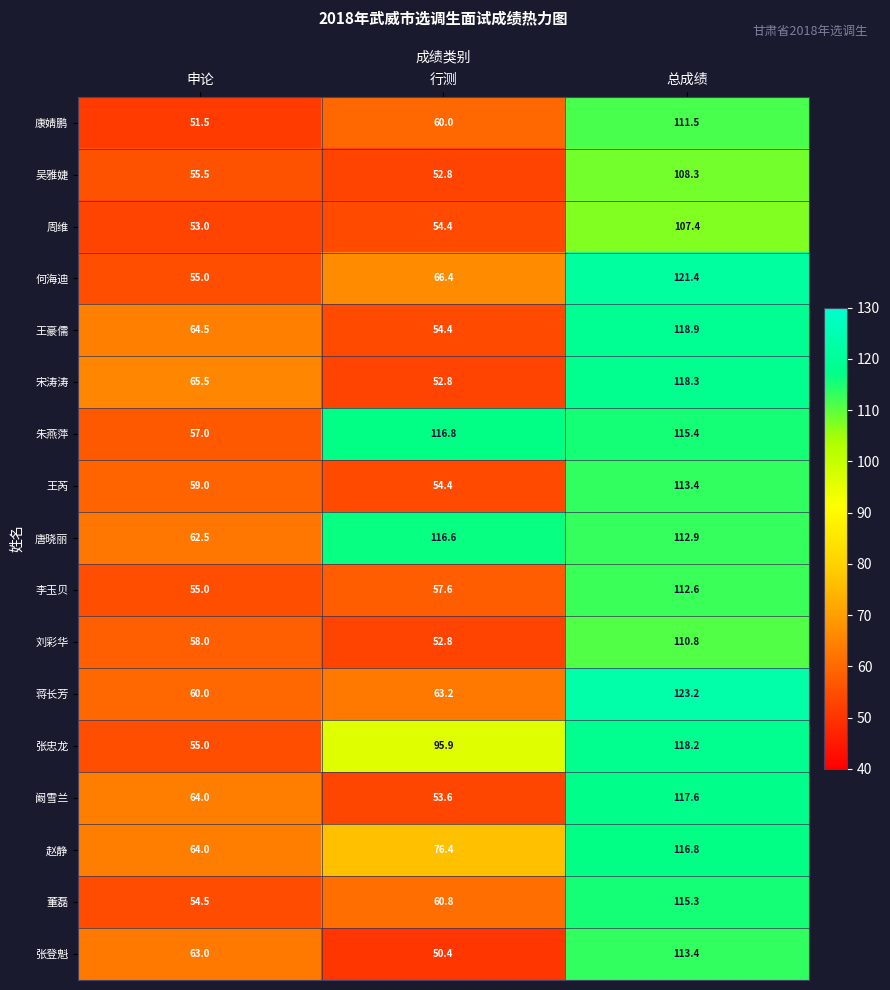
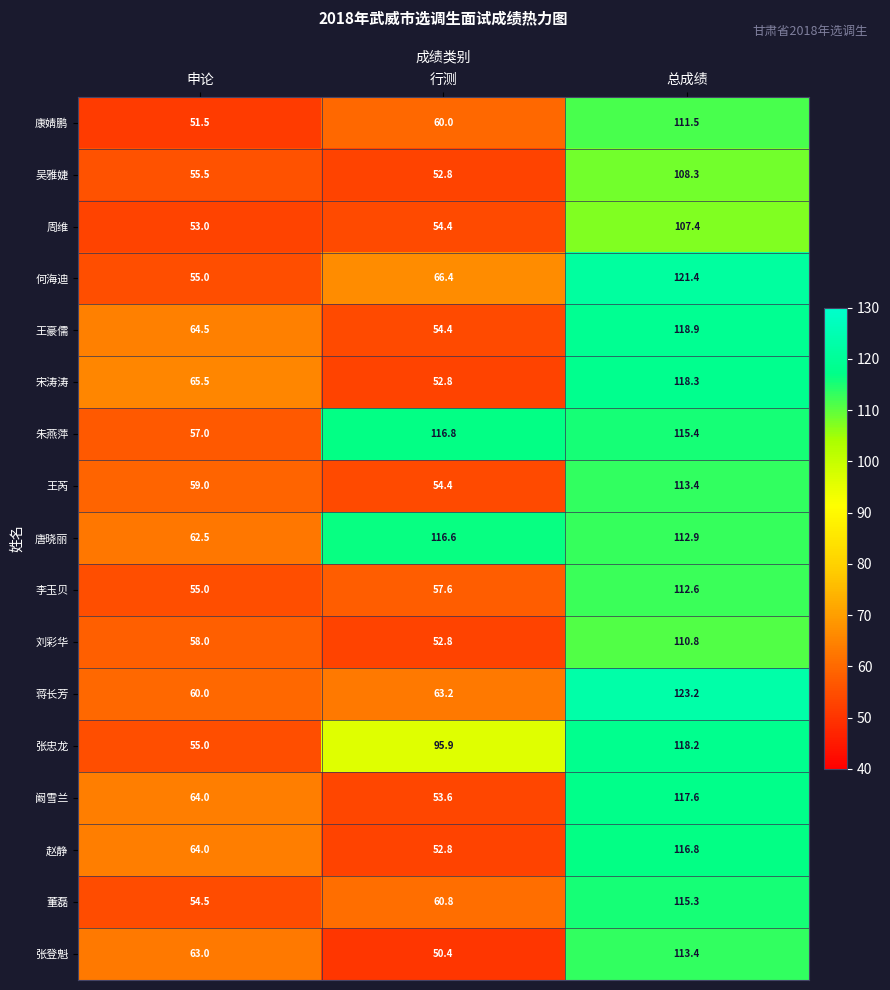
  {
    "康婧鹏": {
      "申论": 51.5,
      "行测": 60.0,
      "总成绩": 111.5
    },
    "吴雅婕": {
      "申论": 55.5,
      "行测": 52.8,
      "总成绩": 108.3
    },
    "周维": {
      "申论": 53.0,
      "行测": 54.4,
      "总成绩": 107.4
    },
    "何海迪": {
      "申论": 55.0,
      "行测": 66.4,
      "总成绩": 121.4
    },
    "王豪儒": {
      "申论": 64.5,
      "行测": 54.4,
      "总成绩": 118.9
    },
    "宋涛涛": {
      "申论": 65.5,
      "行测": 52.8,
      "总成绩": 118.3
    },
    "朱燕萍": {
      "申论": 57.0,
      "行测": 116.8,
      "总成绩": 115.4
    },
    "王芮": {
      "申论": 59.0,
      "行测": 54.4,
      "总成绩": 113.4
    },
    "唐晓丽": {
      "申论": 62.5,
      "行测": 116.6,
      "总成绩": 112.9
    },
    "李玉贝": {
      "申论": 55.0,
      "行测": 57.6,
      "总成绩": 112.6
    },
    "刘彩华": {
      "申论": 58.0,
      "行测": 52.8,
      "总成绩": 110.8
    },
    "蒋长芳": {
      "申论": 60.0,
      "行测": 63.2,
      "总成绩": 123.2
    },
    "张忠龙": {
      "申论": 55.0,
      "行测": 95.9,
      "总成绩": 118.2
    },
    "阚雪兰": {
      "申论": 64.0,
      "行测": 53.6,
      "总成绩": 117.6
    },
    "赵静": {
      "申论": 64.0,
-     "行测": 76.4,
+     "行测": 52.8,
      "总成绩": 116.8
    },
    "董磊": {
      "申论": 54.5,
      "行测": 60.8,
      "总成绩": 115.3
    },
    "张登魁": {
      "申论": 63.0,
      "行测": 50.4,
      "总成绩": 113.4
    }
  }
